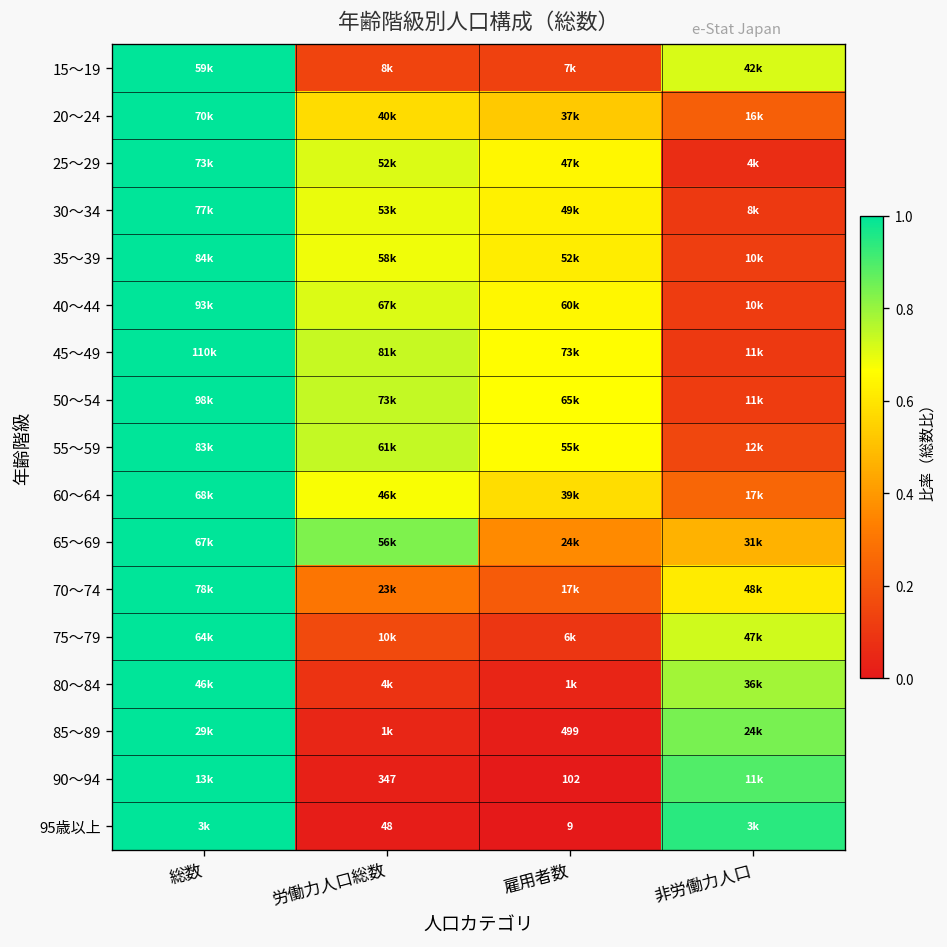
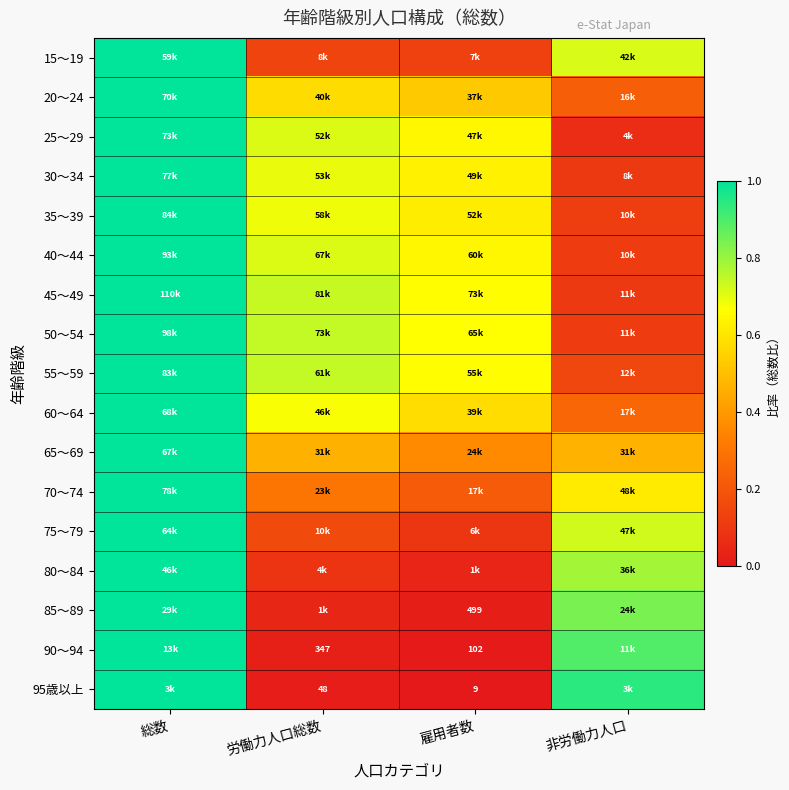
  {
    "15～19": {
      "総数": "59k",
      "労働力人口総数": "8k",
      "雇用者数": "7k",
      "非労働力人口": "42k"
    },
    "20～24": {
      "総数": "70k",
      "労働力人口総数": "40k",
      "雇用者数": "37k",
      "非労働力人口": "16k"
    },
    "25～29": {
      "総数": "73k",
      "労働力人口総数": "52k",
      "雇用者数": "47k",
      "非労働力人口": "4k"
    },
    "30～34": {
      "総数": "77k",
      "労働力人口総数": "53k",
      "雇用者数": "49k",
      "非労働力人口": "8k"
    },
    "35～39": {
      "総数": "84k",
      "労働力人口総数": "58k",
      "雇用者数": "52k",
      "非労働力人口": "10k"
    },
    "40～44": {
      "総数": "93k",
      "労働力人口総数": "67k",
      "雇用者数": "60k",
      "非労働力人口": "10k"
    },
    "45～49": {
      "総数": "110k",
      "労働力人口総数": "81k",
      "雇用者数": "73k",
      "非労働力人口": "11k"
    },
    "50～54": {
      "総数": "98k",
      "労働力人口総数": "73k",
      "雇用者数": "65k",
      "非労働力人口": "11k"
    },
    "55～59": {
      "総数": "83k",
      "労働力人口総数": "61k",
      "雇用者数": "55k",
      "非労働力人口": "12k"
    },
    "60～64": {
      "総数": "68k",
      "労働力人口総数": "46k",
      "雇用者数": "39k",
      "非労働力人口": "17k"
    },
    "65～69": {
      "総数": "67k",
-     "労働力人口総数": "56k",
+     "労働力人口総数": "31k",
      "雇用者数": "24k",
      "非労働力人口": "31k"
    },
    "70～74": {
      "総数": "78k",
      "労働力人口総数": "23k",
      "雇用者数": "17k",
      "非労働力人口": "48k"
    },
    "75～79": {
      "総数": "64k",
      "労働力人口総数": "10k",
      "雇用者数": "6k",
      "非労働力人口": "47k"
    },
    "80～84": {
      "総数": "46k",
      "労働力人口総数": "4k",
      "雇用者数": "1k",
      "非労働力人口": "36k"
    },
    "85～89": {
      "総数": "29k",
      "労働力人口総数": "1k",
      "雇用者数": "499",
      "非労働力人口": "24k"
    },
    "90～94": {
      "総数": "13k",
      "労働力人口総数": "347",
      "雇用者数": "102",
      "非労働力人口": "11k"
    },
    "95歳以上": {
      "総数": "3k",
      "労働力人口総数": "48",
      "雇用者数": "9",
      "非労働力人口": "3k"
    }
  }
